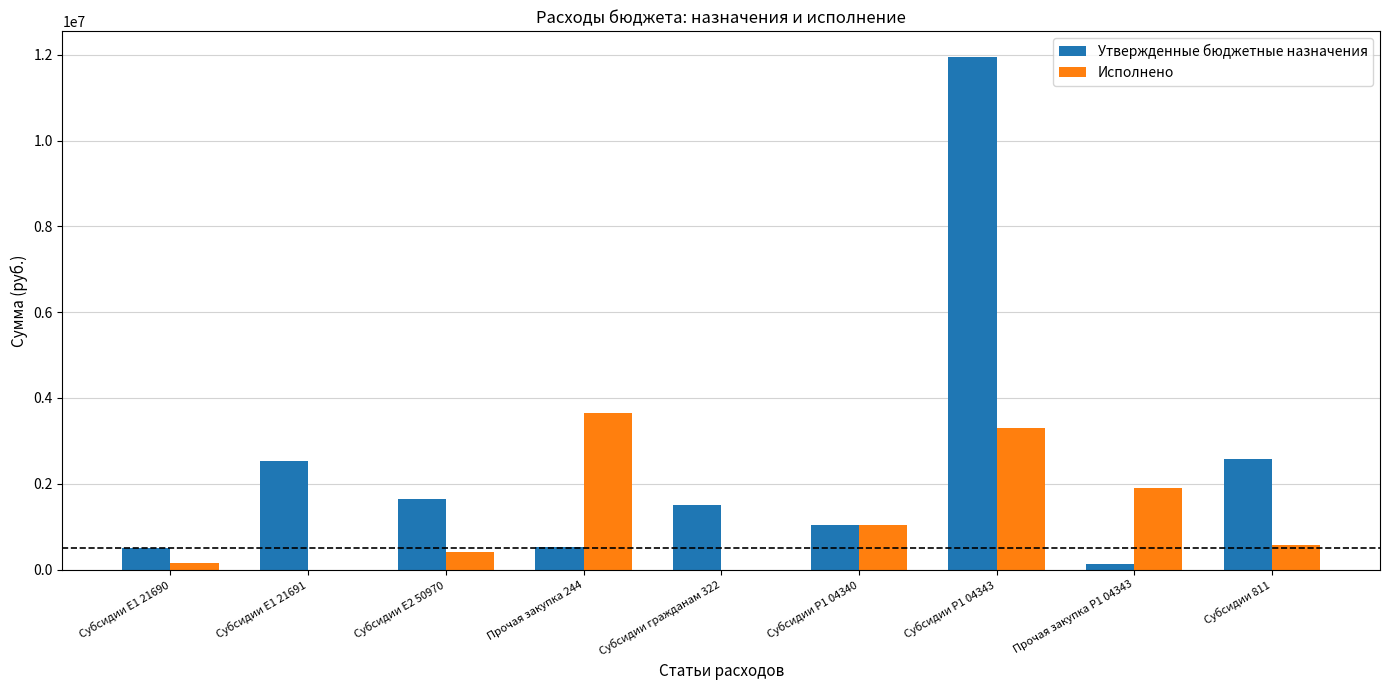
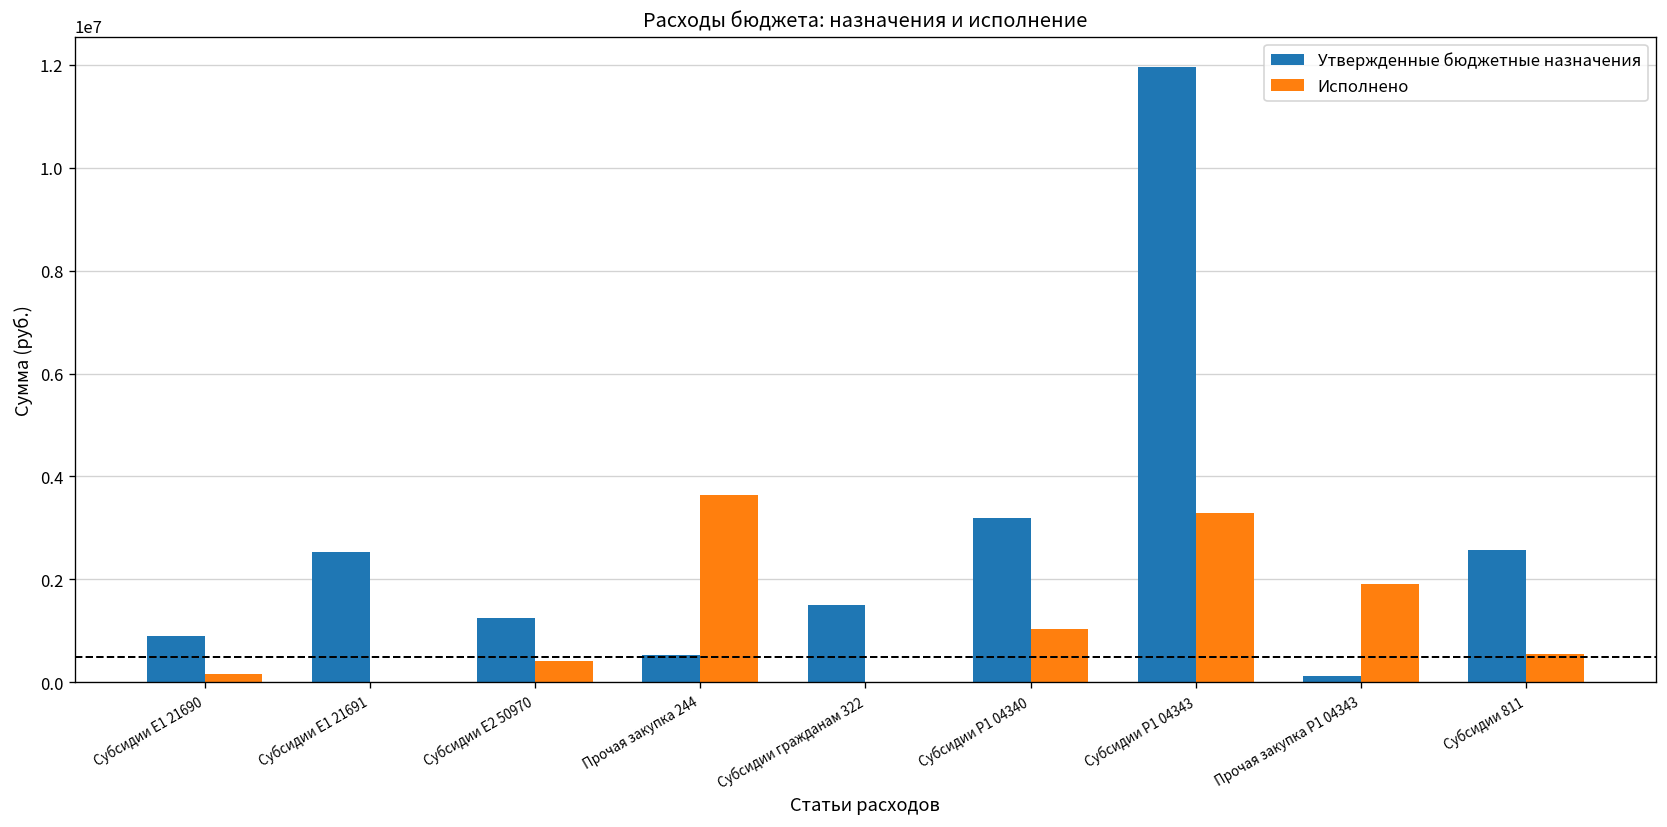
  {
    "Утвержденные бюджетные назначения": {
-     "Субсидии E1 21690": 500000,
+     "Субсидии E1 21690": 900000,
      "Субсидии E1 21691": 2500000,
-     "Субсидии E2 50970": 1600000,
+     "Субсидии E2 50970": 1300000,
      "Прочая закупка 244": 500000,
      "Субсидии гражданам 322": 1500000,
-     "Субсидии P1 04340": 1000000,
+     "Субсидии P1 04340": 3200000,
      "Субсидии P1 04343": 11900000,
      "Прочая закупка P1 04343": 100000,
      "Субсидии 811": 2600000
    },
    "Исполнено": {
      "Субсидии E1 21690": 200000,
      "Субсидии E1 21691": 0,
      "Субсидии E2 50970": 400000,
      "Прочая закупка 244": 3600000,
      "Субсидии гражданам 322": 0,
      "Субсидии P1 04340": 1000000,
      "Субсидии P1 04343": 3300000,
      "Прочая закупка P1 04343": 1900000,
      "Субсидии 811": 600000
    }
  }
